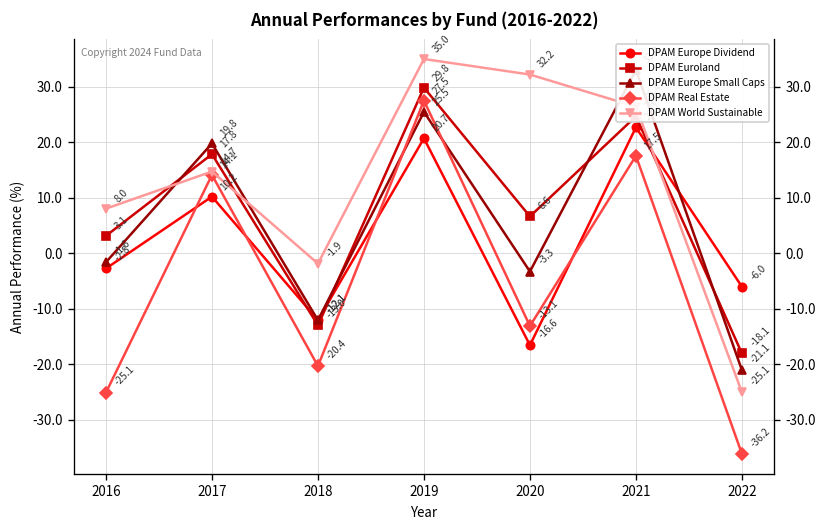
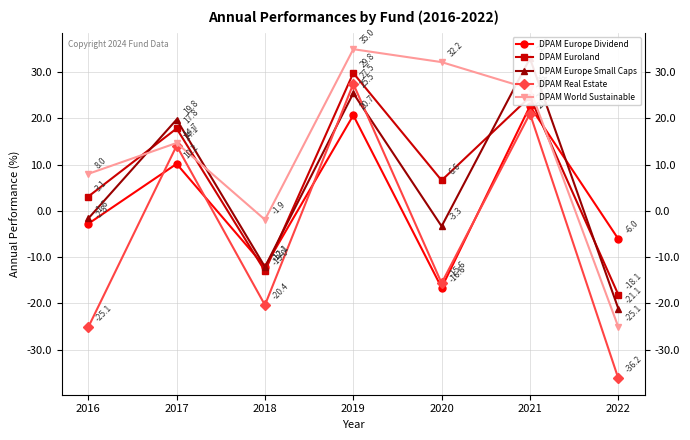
  {
    "DPAM Real Estate": {
      "2016": -25.1,
      "2018": -20.4,
-     "2020": -13.1,
-     "2021": 18,
+     "2020": -15.6,
+     "2021": 21,
      "2022": -36.2
    },
    "DPAM World Sustainable": {
      "2016": 8.0,
      "2018": -1.9,
      "2019": 35.0,
      "2020": 32.2,
      "2022": -25.1
    }
  }
